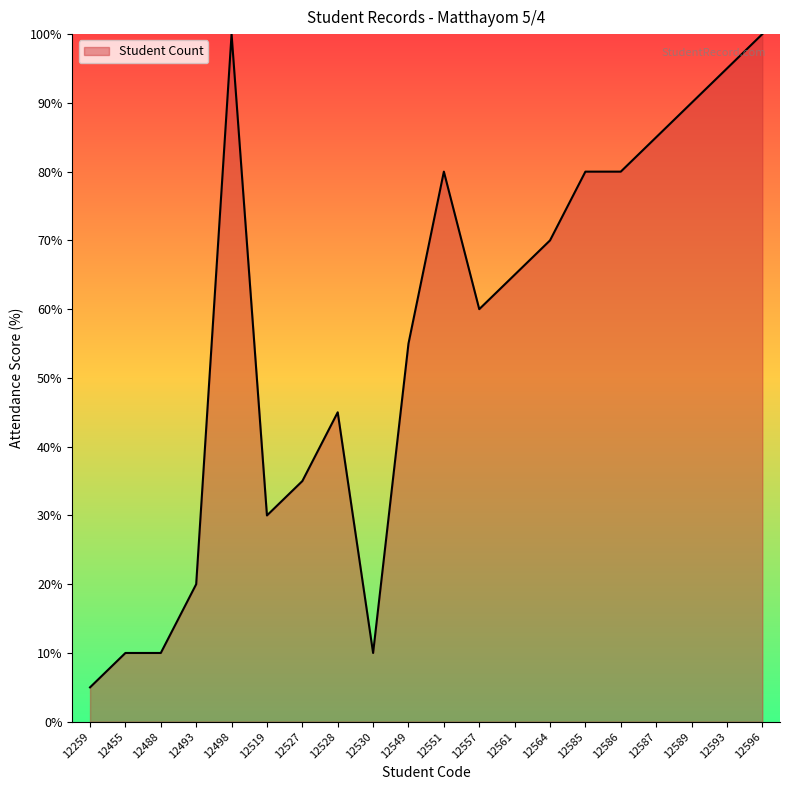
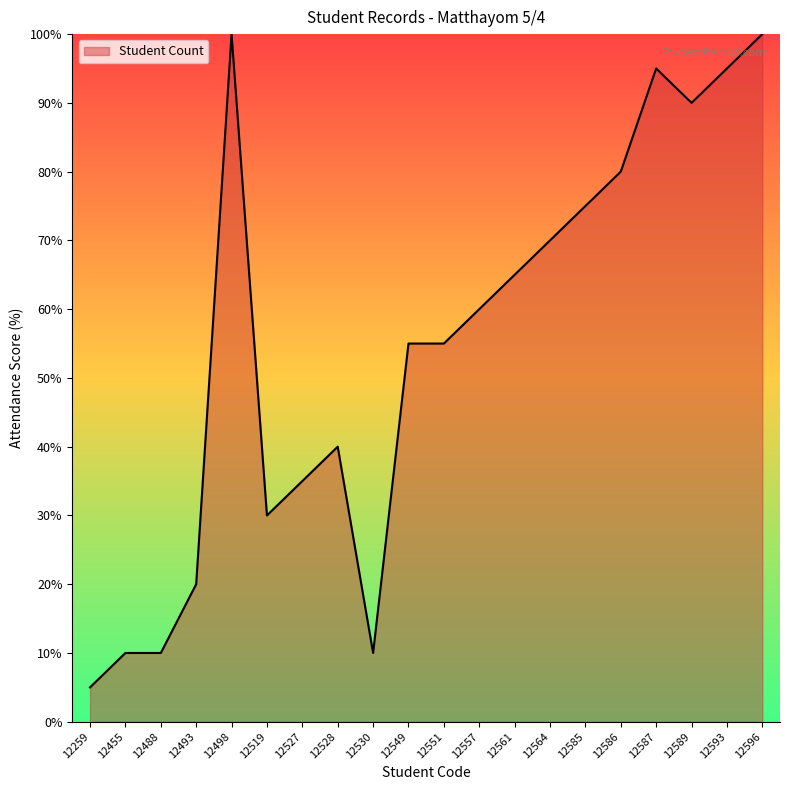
  {
    "12259": "5%",
    "12455": "10%",
    "12488": "10%",
    "12493": "20%",
    "12498": "100%",
    "12519": "30%",
    "12527": "35%",
-   "12528": "45%",
+   "12528": "40%",
    "12530": "10%",
    "12549": "55%",
-   "12551": "80%",
+   "12551": "55%",
    "12557": "60%",
    "12561": "65%",
    "12564": "70%",
-   "12585": "80%",
+   "12585": "75%",
    "12586": "80%",
-   "12587": "85%",
+   "12587": "95%",
    "12589": "90%",
    "12593": "95%",
    "12596": "100%"
  }
